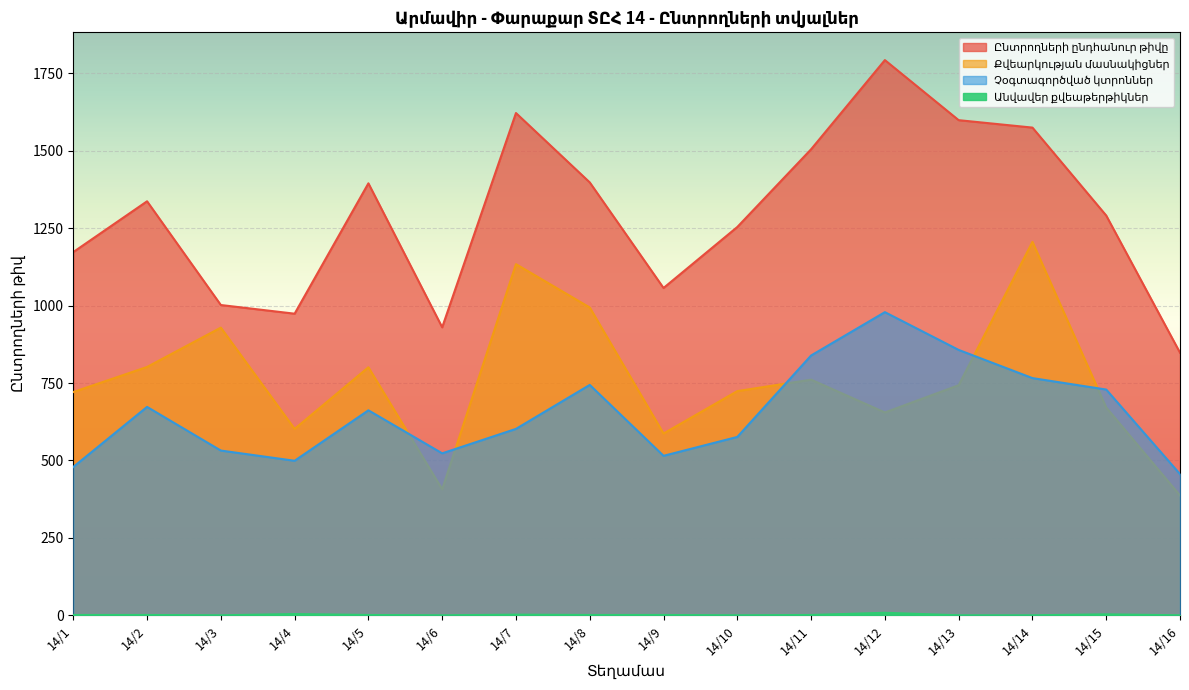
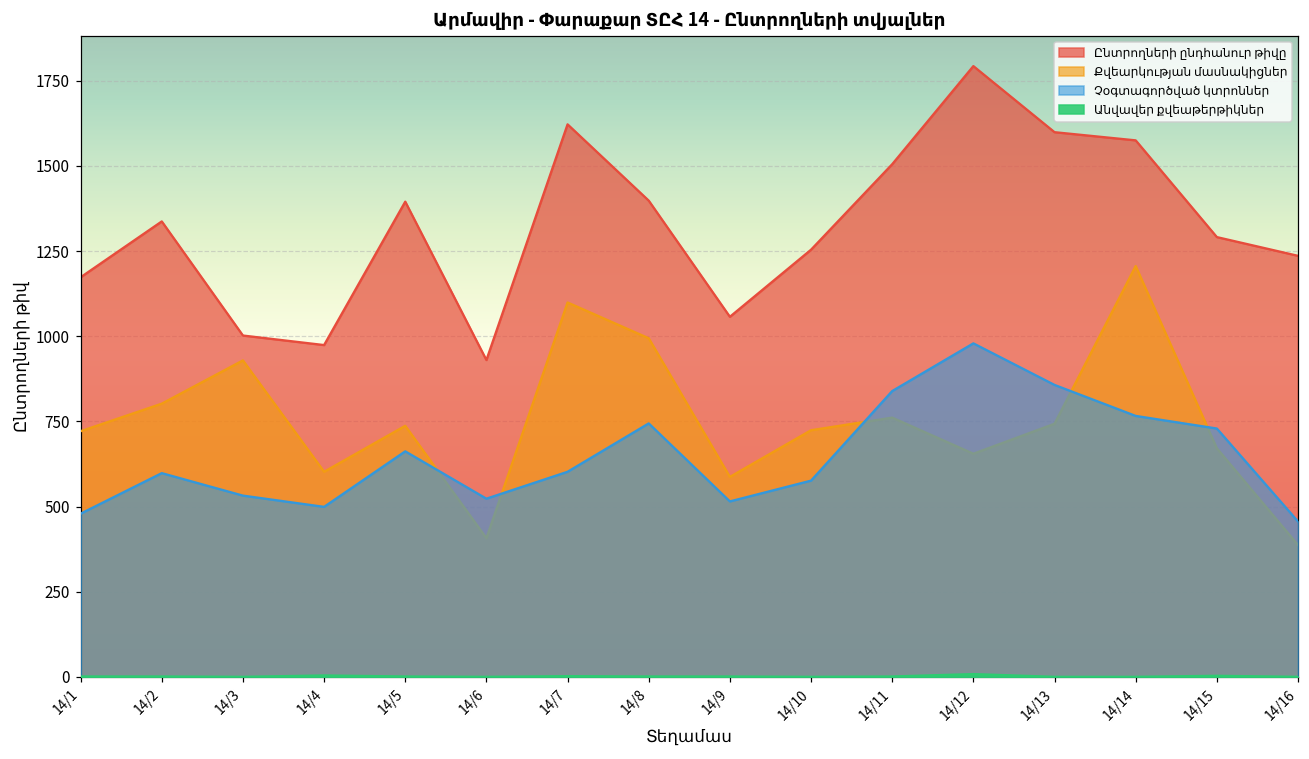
  {
    "Ընտրողների ընդհանուր թիվը": {
      "14/1": 1170,
      "14/2": 1340,
      "14/3": 1000,
      "14/4": 970,
      "14/5": 1400,
      "14/6": 930,
      "14/7": 1620,
      "14/8": 1400,
      "14/9": 1060,
      "14/10": 1250,
      "14/11": 1510,
      "14/12": 1790,
      "14/13": 1600,
      "14/14": 1580,
      "14/15": 1290,
-     "14/16": 850
+     "14/16": 1240
    },
    "Քվեարկության մասնակիցներ": {
      "14/1": 720,
      "14/2": 800,
      "14/3": 930,
      "14/4": 600,
-     "14/5": 800,
+     "14/5": 740,
      "14/6": 410,
-     "14/7": 1130,
+     "14/7": 1100,
      "14/8": 990,
      "14/9": 590,
      "14/10": 720,
      "14/11": 760,
      "14/12": 660,
      "14/13": 740,
      "14/14": 1210,
      "14/15": 670,
      "14/16": 390
    },
    "Չօգտագործված կտրոններ": {
      "14/1": 480,
-     "14/2": 670,
+     "14/2": 600,
      "14/3": 530,
      "14/4": 500,
      "14/5": 660,
      "14/6": 520,
      "14/7": 600,
      "14/8": 740,
      "14/9": 520,
      "14/10": 580,
      "14/11": 840,
      "14/12": 980,
      "14/13": 860,
      "14/14": 770,
      "14/15": 730,
      "14/16": 460
    },
    "Անվավեր քվեաթերթիկներ": {
      "14/1": 0,
      "14/2": 0,
      "14/3": 0,
      "14/4": 0,
      "14/5": 0,
      "14/6": 0,
      "14/7": 0,
      "14/8": 0,
      "14/9": 0,
      "14/10": 0,
      "14/11": 0,
      "14/12": 10,
      "14/13": 0,
      "14/14": 0,
      "14/15": 0,
      "14/16": 0
    }
  }
